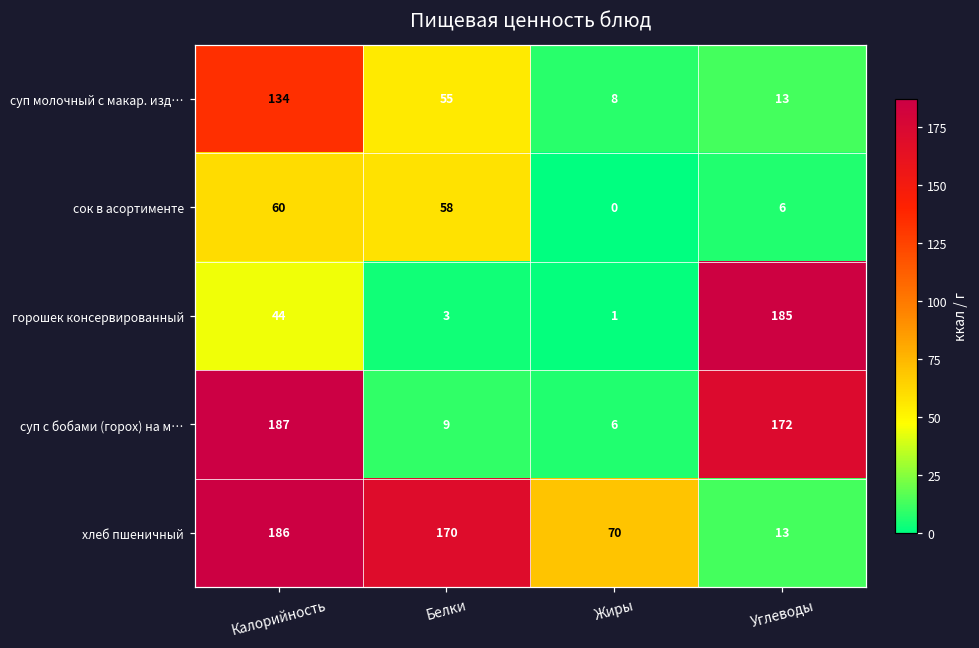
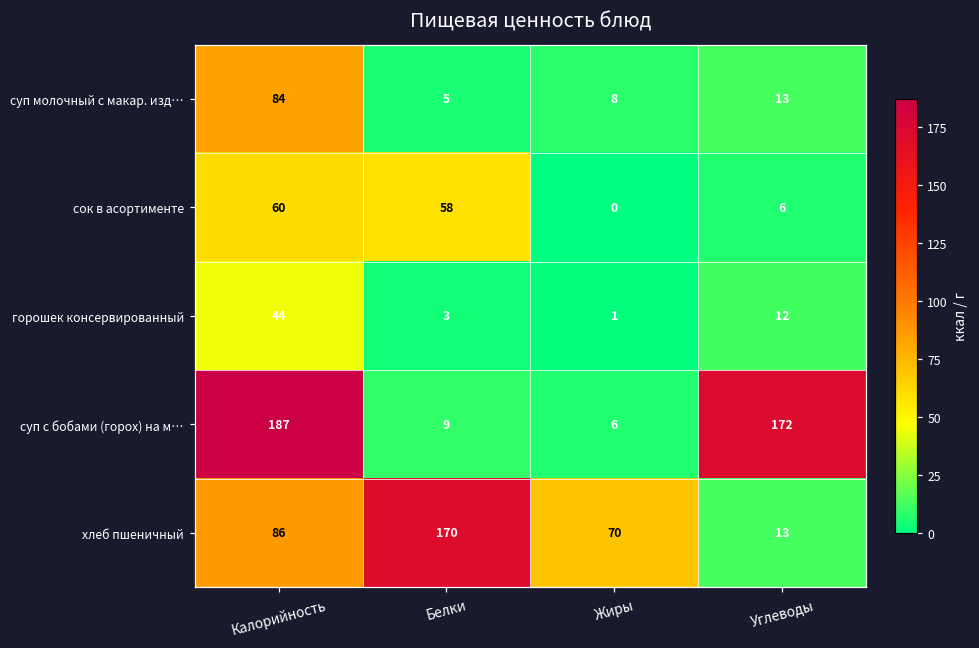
  {
    "суп молочный с макар. изд…": {
-     "Калорийность": 134,
-     "Белки": 55,
+     "Калорийность": 84,
+     "Белки": 5,
      "Жиры": 8,
      "Углеводы": 13
    },
    "сок в асортименте": {
      "Калорийность": 60,
      "Белки": 58,
      "Жиры": 0,
      "Углеводы": 6
    },
    "горошек консервированный": {
      "Калорийность": 44,
      "Белки": 3,
      "Жиры": 1,
-     "Углеводы": 185
+     "Углеводы": 12
    },
    "суп с бобами (горох) на м…": {
      "Калорийность": 187,
      "Белки": 9,
      "Жиры": 6,
      "Углеводы": 172
    },
    "хлеб пшеничный": {
-     "Калорийность": 186,
+     "Калорийность": 86,
      "Белки": 170,
      "Жиры": 70,
      "Углеводы": 13
    }
  }
